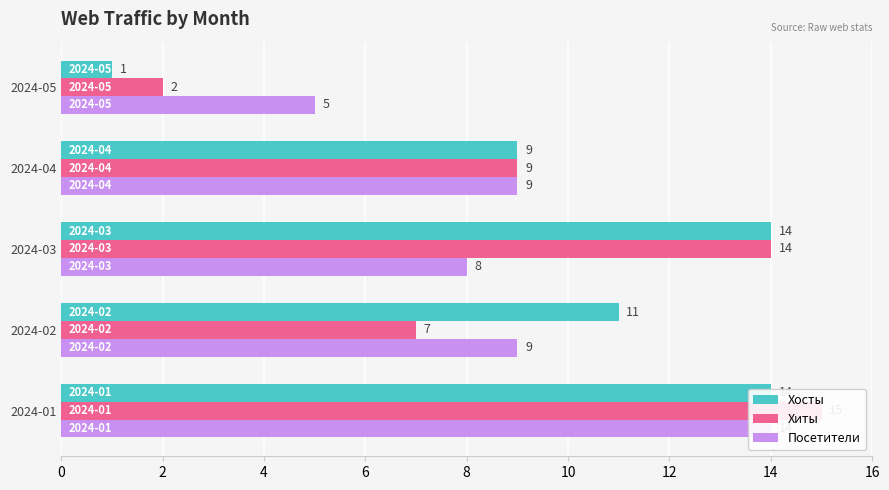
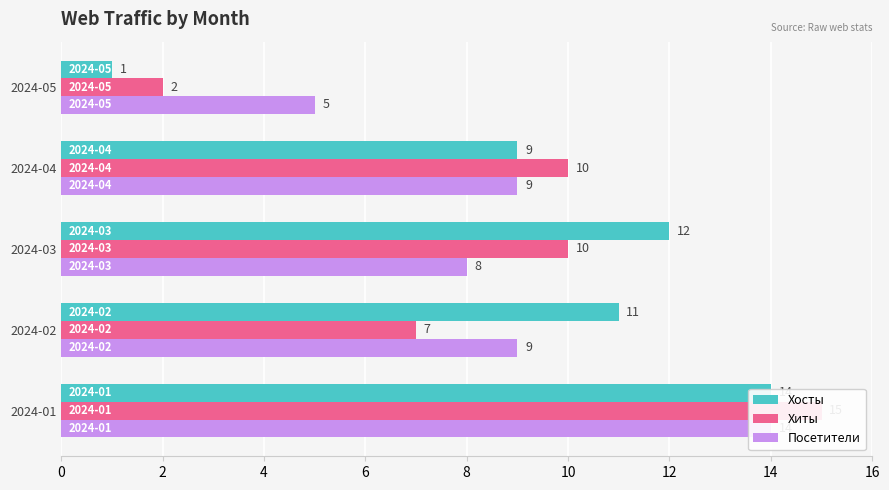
  {
    "Хосты": {
      "2024-04": 9,
-     "2024-03": 14,
+     "2024-03": 12,
      "2024-02": 11
    },
    "Хиты": {
      "2024-05": 2,
-     "2024-04": 9,
-     "2024-03": 14,
+     "2024-04": 10,
+     "2024-03": 10,
      "2024-02": 7
    },
    "Посетители": {
      "2024-05": 5,
      "2024-04": 9,
      "2024-03": 8,
      "2024-02": 9
    }
  }
